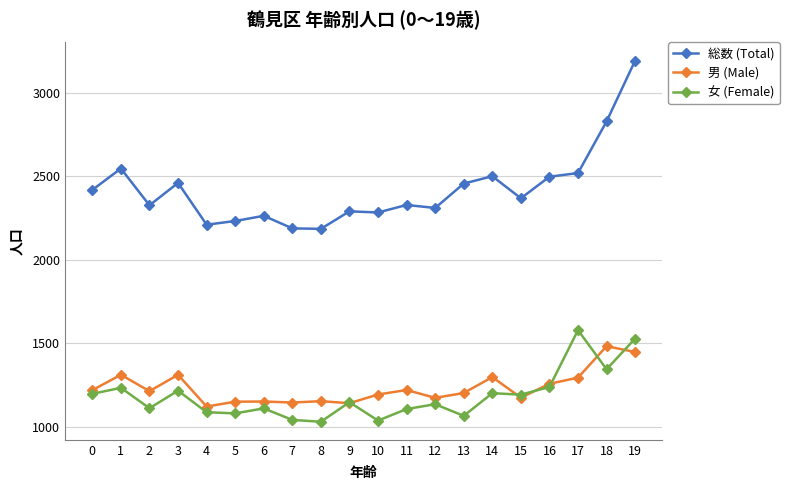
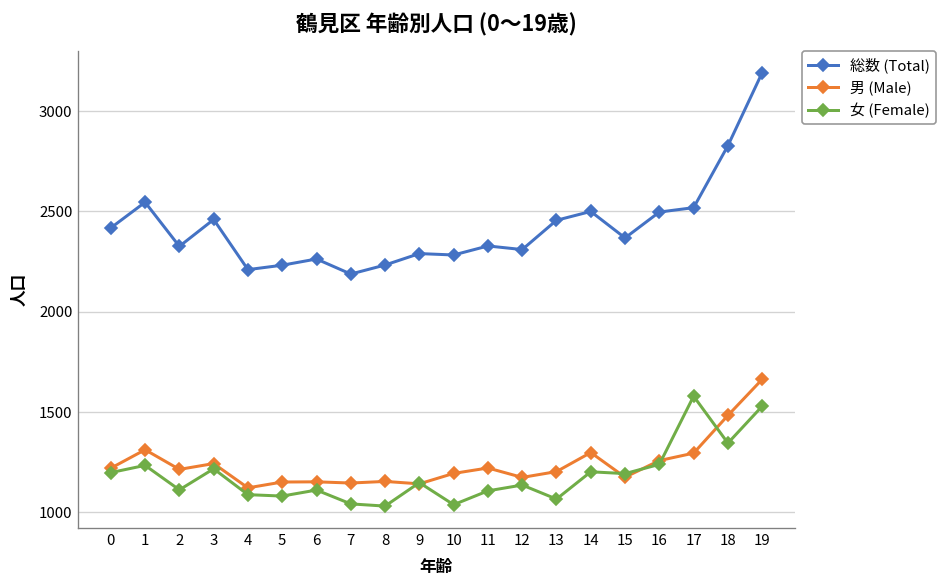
  {
    "総数 (Total)": {
      "0": 2420,
      "1": 2550,
      "2": 2330,
      "3": 2460,
      "4": 2210,
      "5": 2230,
      "6": 2260,
      "7": 2190,
-     "8": 2190,
+     "8": 2230,
      "9": 2290,
      "10": 2280,
      "11": 2330,
      "12": 2310,
      "13": 2460,
      "14": 2500,
      "15": 2370,
      "16": 2500,
      "17": 2520,
      "18": 2830,
      "19": 3190
    },
    "男 (Male)": {
      "0": 1220,
      "1": 1310,
      "2": 1210,
-     "3": 1310,
+     "3": 1240,
      "4": 1120,
      "5": 1150,
      "6": 1150,
      "7": 1150,
      "8": 1150,
      "10": 1190,
      "11": 1220,
      "12": 1170,
      "13": 1200,
      "14": 1300,
      "15": 1180,
      "16": 1260,
      "17": 1300,
      "18": 1480,
-     "19": 1450
+     "19": 1660
    },
    "女 (Female)": {
      "0": 1200,
      "1": 1230,
      "2": 1110,
      "3": 1220,
      "4": 1090,
      "5": 1080,
      "6": 1110,
      "7": 1040,
      "8": 1030,
      "10": 1040,
      "11": 1110,
      "12": 1140,
      "13": 1070,
      "14": 1200,
      "15": 1190,
      "16": 1240,
      "17": 1580,
      "18": 1350,
      "19": 1530
    }
  }
